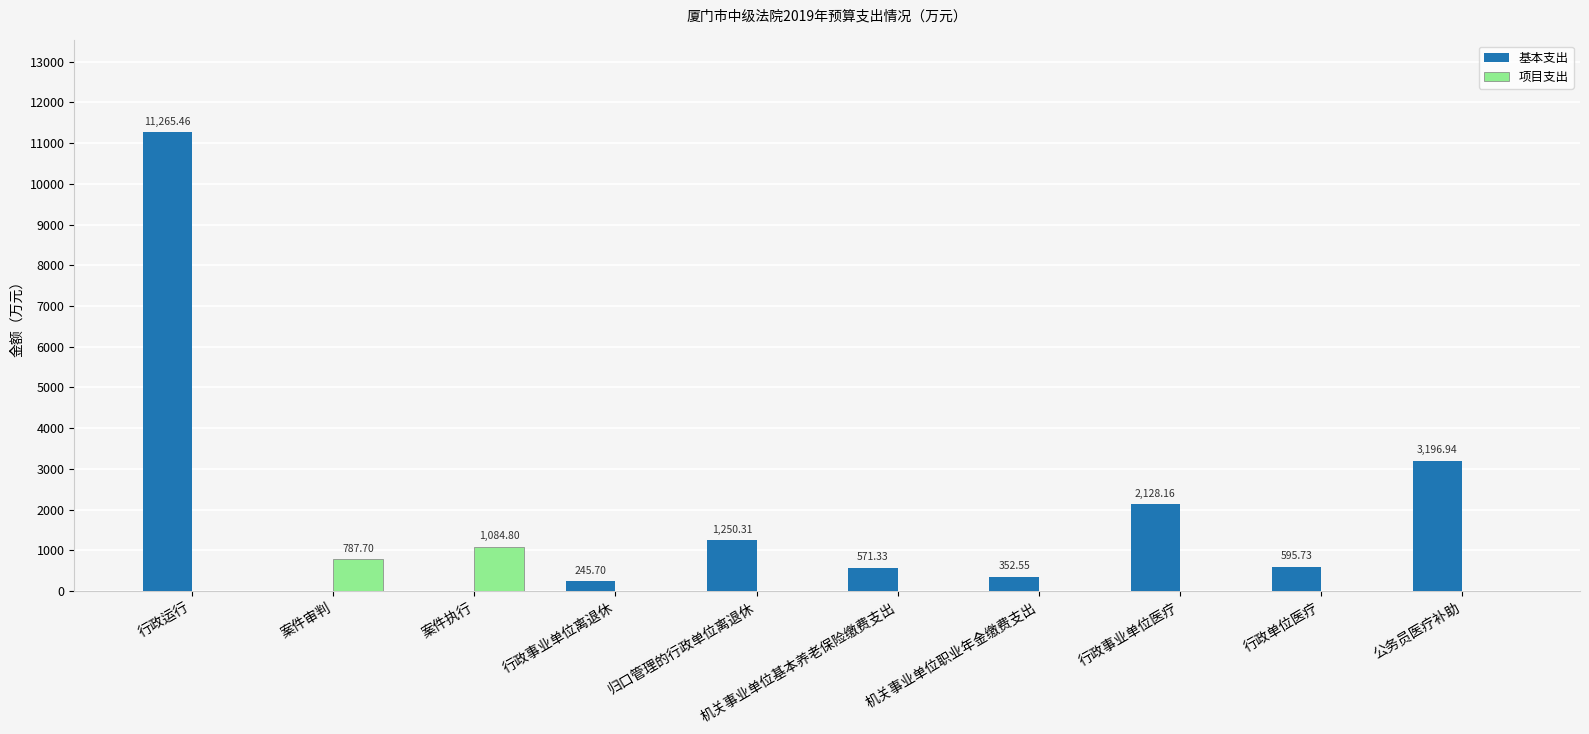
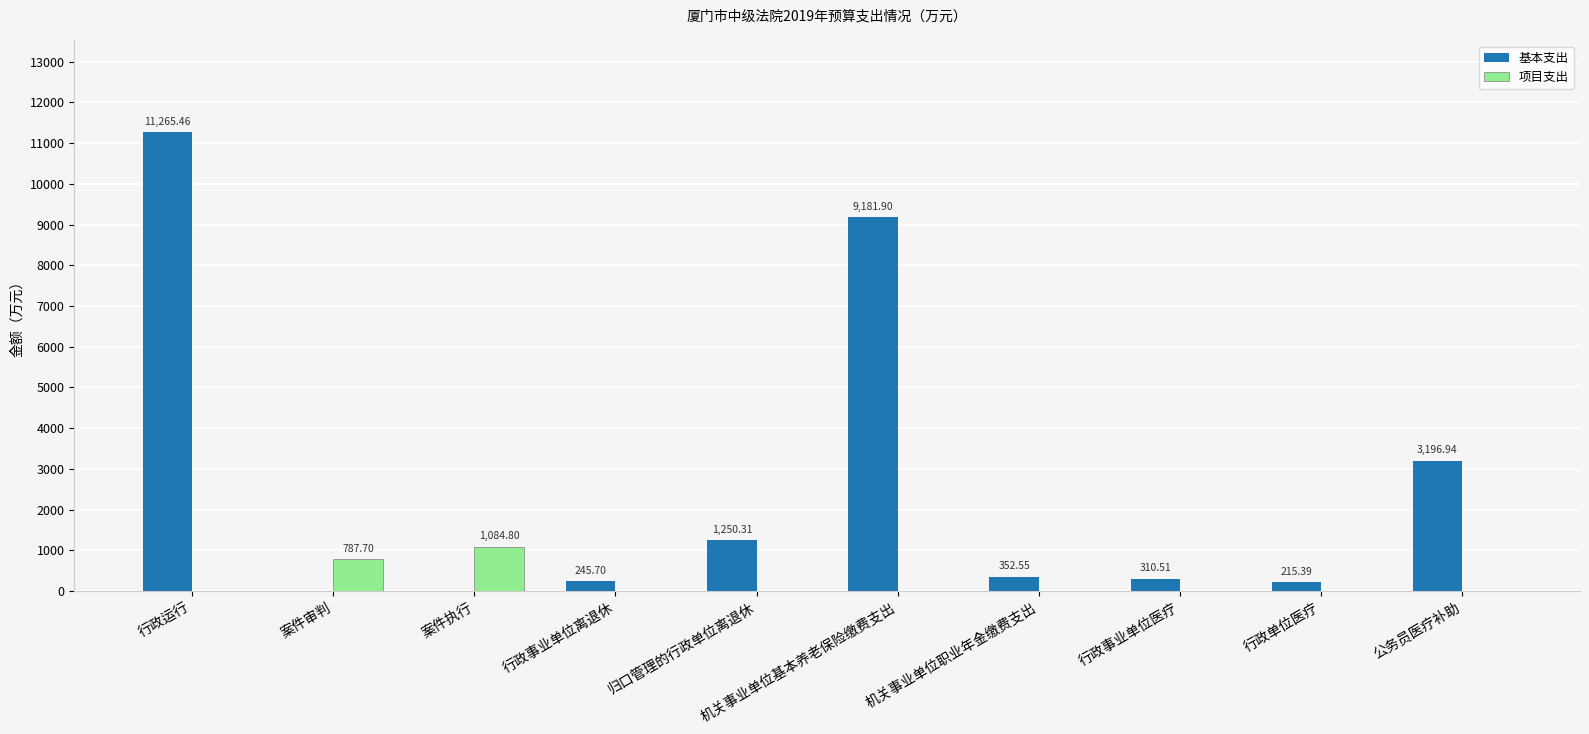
  {
    "基本支出": {
      "行政运行": "11,265.46",
      "行政事业单位离退休": "245.70",
      "归口管理的行政单位离退休": "1,250.31",
-     "机关事业单位基本养老保险缴费支出": "571.33",
+     "机关事业单位基本养老保险缴费支出": "9,181.90",
      "机关事业单位职业年金缴费支出": "352.55",
-     "行政事业单位医疗": "2,128.16",
-     "行政单位医疗": "595.73",
+     "行政事业单位医疗": "310.51",
+     "行政单位医疗": "215.39",
      "公务员医疗补助": "3,196.94"
    },
    "项目支出": {
      "案件审判": "787.70",
      "案件执行": "1,084.80"
    }
  }
